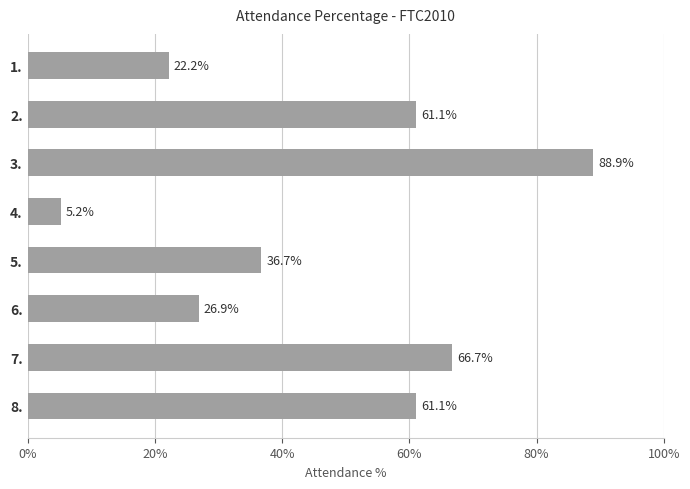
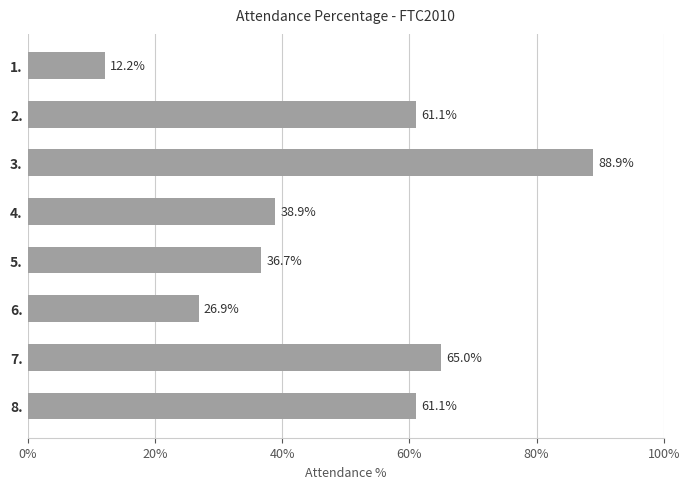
  {
-   "1.": "22.2%",
+   "1.": "12.2%",
    "2.": "61.1%",
    "3.": "88.9%",
-   "4.": "5.2%",
+   "4.": "38.9%",
    "5.": "36.7%",
    "6.": "26.9%",
-   "7.": "66.7%",
+   "7.": "65.0%",
    "8.": "61.1%"
  }
